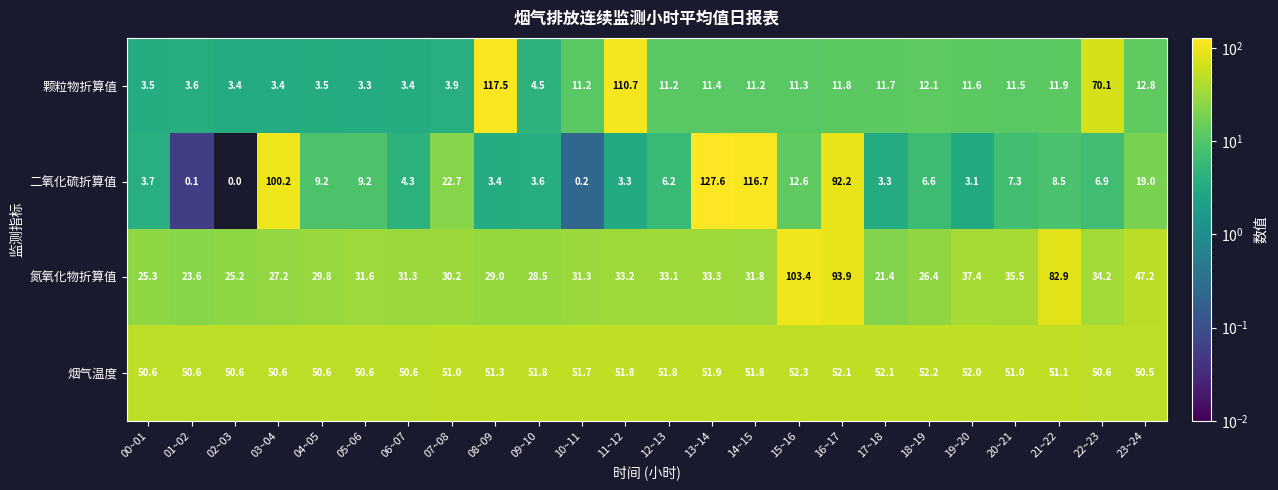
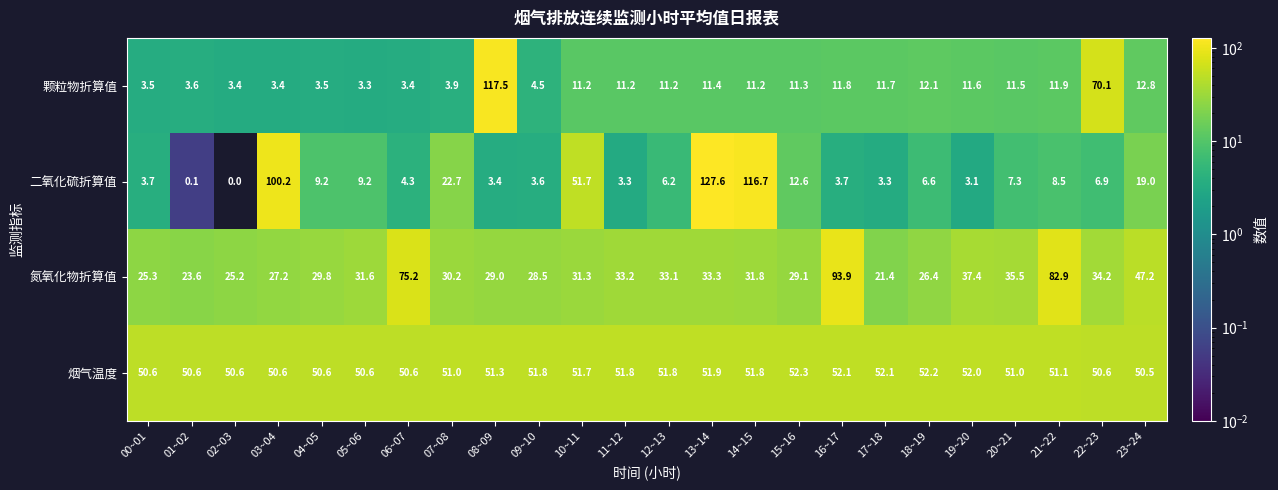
  {
    "颗粒物折算值": {
      "00~01": 3.5,
      "01~02": 3.6,
      "02~03": 3.4,
      "03~04": 3.4,
      "04~05": 3.5,
      "05~06": 3.3,
      "06~07": 3.4,
      "07~08": 3.9,
      "08~09": 117.5,
      "09~10": 4.5,
      "10~11": 11.2,
-     "11~12": 110.7,
+     "11~12": 11.2,
      "12~13": 11.2,
      "13~14": 11.4,
      "14~15": 11.2,
      "15~16": 11.3,
      "16~17": 11.8,
      "17~18": 11.7,
      "18~19": 12.1,
      "19~20": 11.6,
      "20~21": 11.5,
      "21~22": 11.9,
      "22~23": 70.1,
      "23~24": 12.8
    },
    "二氧化硫折算值": {
      "00~01": 3.7,
      "01~02": 0.1,
      "02~03": 0.0,
      "03~04": 100.2,
      "04~05": 9.2,
      "05~06": 9.2,
      "06~07": 4.3,
      "07~08": 22.7,
      "08~09": 3.4,
      "09~10": 3.6,
-     "10~11": 0.2,
+     "10~11": 51.7,
      "11~12": 3.3,
      "12~13": 6.2,
      "13~14": 127.6,
      "14~15": 116.7,
      "15~16": 12.6,
-     "16~17": 92.2,
+     "16~17": 3.7,
      "17~18": 3.3,
      "18~19": 6.6,
      "19~20": 3.1,
      "20~21": 7.3,
      "21~22": 8.5,
      "22~23": 6.9,
      "23~24": 19.0
    },
    "氮氧化物折算值": {
      "00~01": 25.3,
      "01~02": 23.6,
      "02~03": 25.2,
      "03~04": 27.2,
      "04~05": 29.8,
      "05~06": 31.6,
-     "06~07": 31.3,
+     "06~07": 75.2,
      "07~08": 30.2,
      "08~09": 29.0,
      "09~10": 28.5,
      "10~11": 31.3,
      "11~12": 33.2,
      "12~13": 33.1,
      "13~14": 33.3,
      "14~15": 31.8,
-     "15~16": 103.4,
+     "15~16": 29.1,
      "16~17": 93.9,
      "17~18": 21.4,
      "18~19": 26.4,
      "19~20": 37.4,
      "20~21": 35.5,
      "21~22": 82.9,
      "22~23": 34.2,
      "23~24": 47.2
    },
    "烟气温度": {
      "00~01": 50.6,
      "01~02": 50.6,
      "02~03": 50.6,
      "03~04": 50.6,
      "04~05": 50.6,
      "05~06": 50.6,
      "06~07": 50.6,
      "07~08": 51.0,
      "08~09": 51.3,
      "09~10": 51.8,
      "10~11": 51.7,
      "11~12": 51.8,
      "12~13": 51.8,
      "13~14": 51.9,
      "14~15": 51.8,
      "15~16": 52.3,
      "16~17": 52.1,
      "17~18": 52.1,
      "18~19": 52.2,
      "19~20": 52.0,
      "20~21": 51.0,
      "21~22": 51.1,
      "22~23": 50.6,
      "23~24": 50.5
    }
  }
